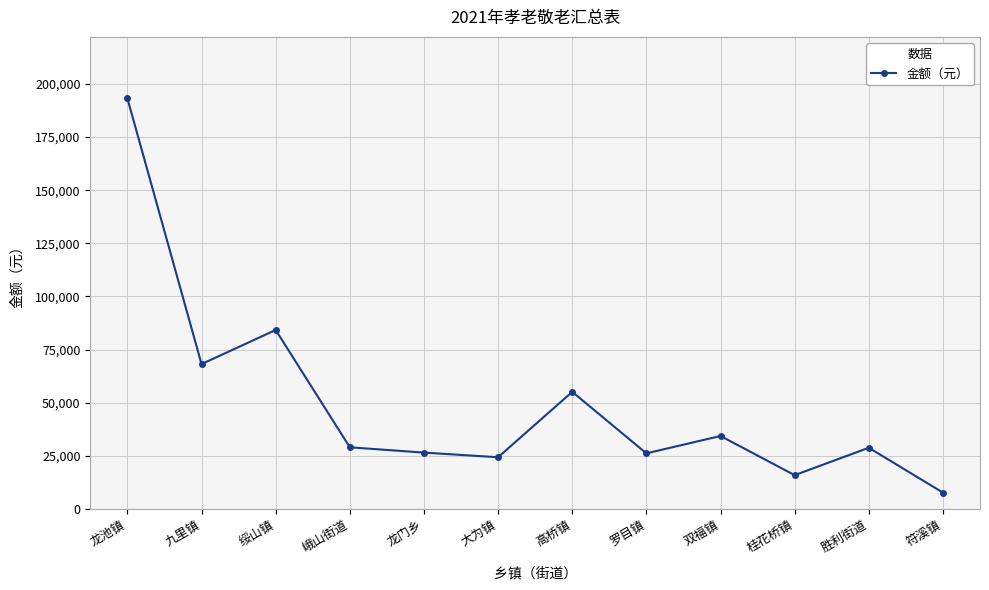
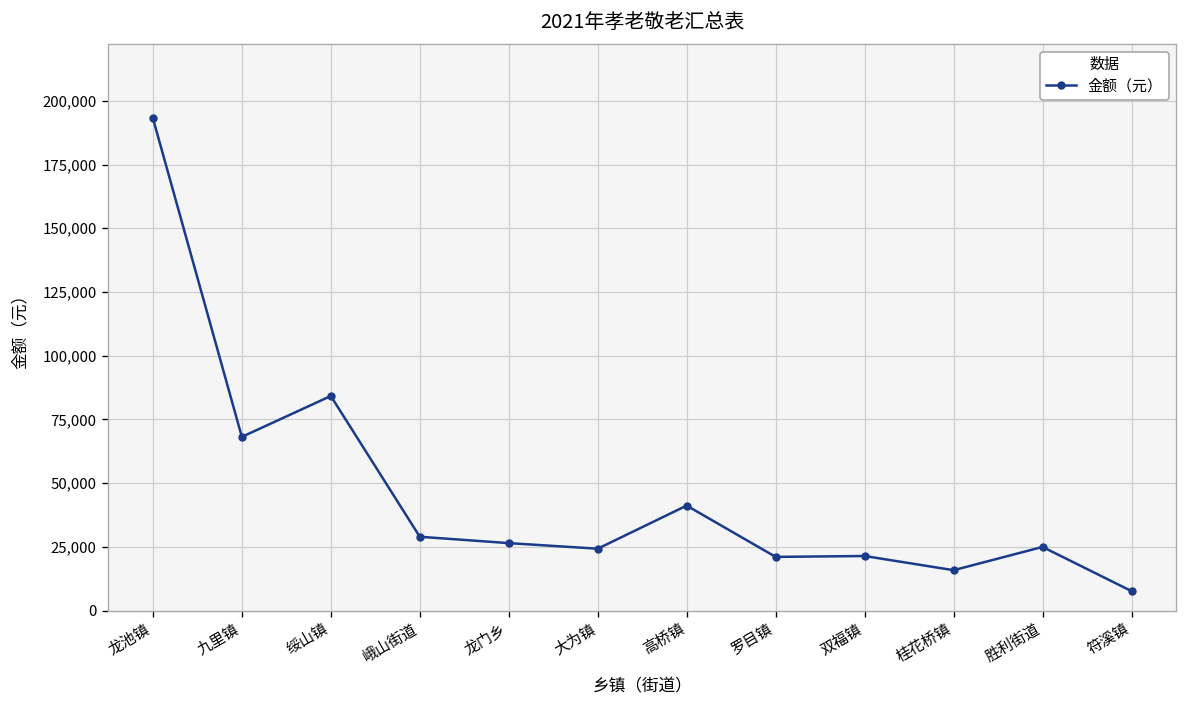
  {
    "龙池镇": "193,000",
    "九里镇": "68,000",
    "绥山镇": "84,000",
    "峨山街道": "29,000",
    "龙门乡": "27,000",
    "大为镇": "24,000",
-   "高桥镇": "55,000",
-   "罗目镇": "26,000",
-   "双福镇": "34,000",
+   "高桥镇": "41,000",
+   "罗目镇": "21,000",
+   "双福镇": "21,000",
    "桂花桥镇": "16,000",
-   "胜利街道": "29,000",
+   "胜利街道": "25,000",
    "符溪镇": "8,000"
  }
